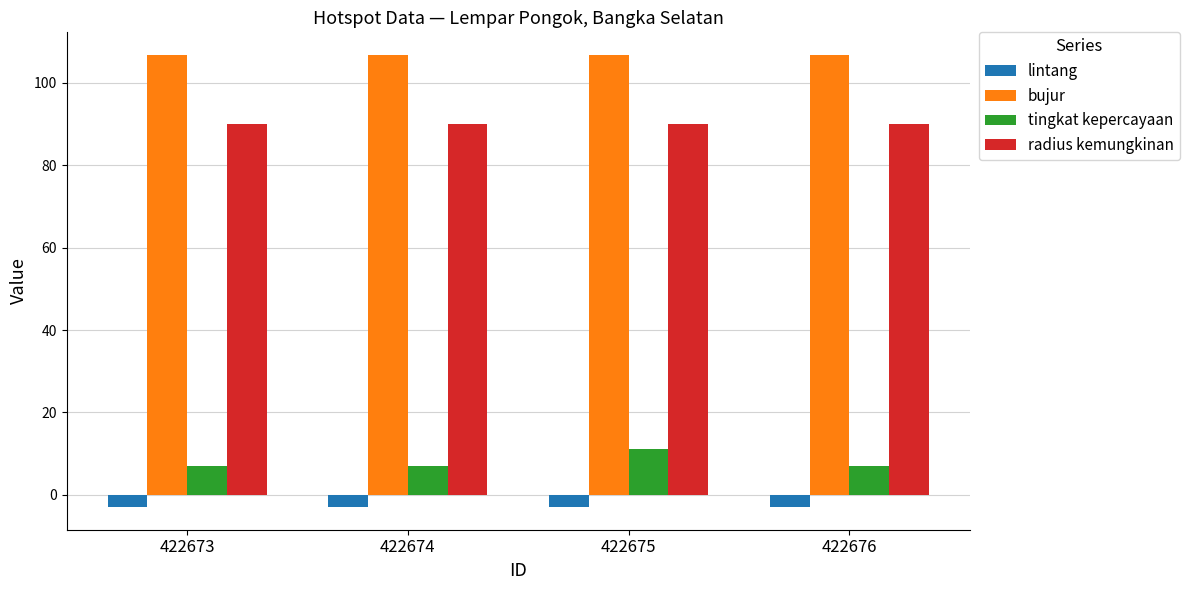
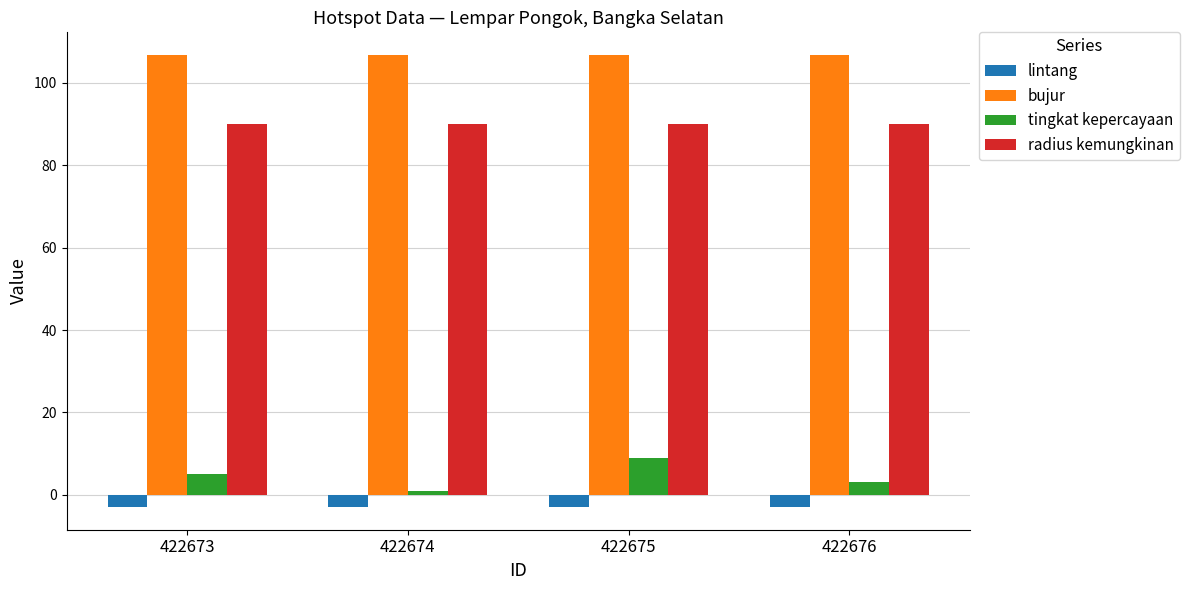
  {
    "lintang": {
      "422673": -3,
      "422674": -3,
      "422675": -3,
      "422676": -3
    },
    "bujur": {
      "422673": 107,
      "422674": 107,
      "422675": 107,
      "422676": 107
    },
    "tingkat kepercayaan": {
-     "422673": 7,
-     "422674": 7,
-     "422675": 11,
-     "422676": 7
+     "422673": 5,
+     "422674": 1,
+     "422675": 9,
+     "422676": 3
    },
    "radius kemungkinan": {
      "422673": 90,
      "422674": 90,
      "422675": 90,
      "422676": 90
    }
  }
